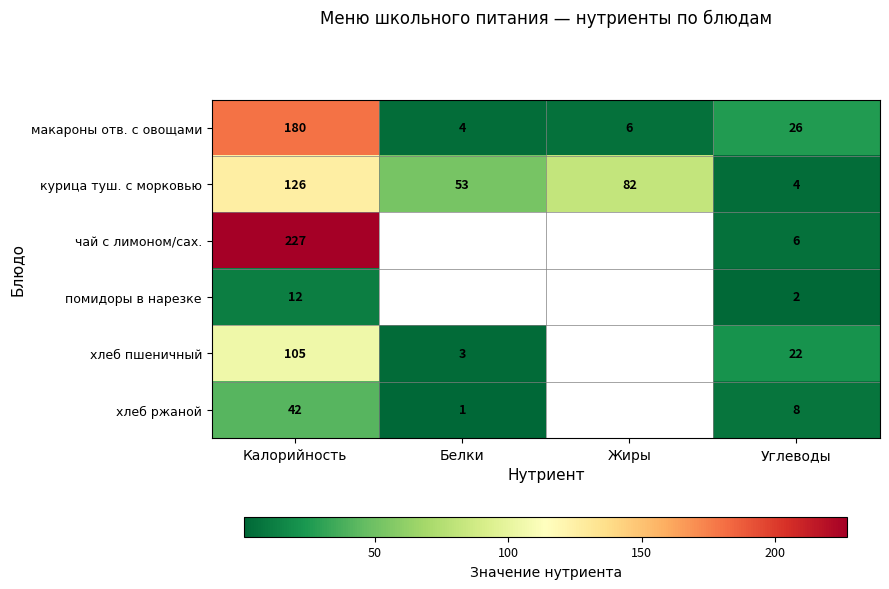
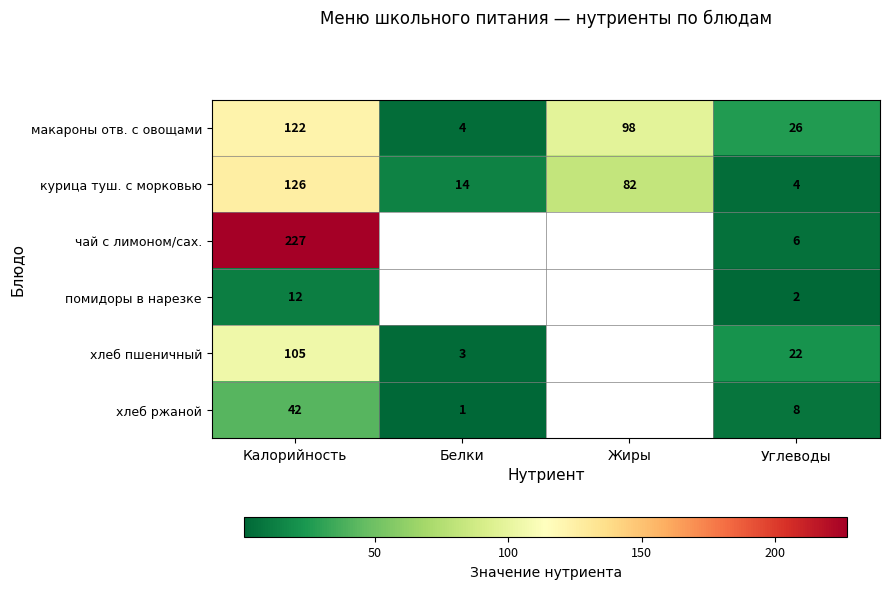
  {
    "макароны отв. с овощами": {
-     "Калорийность": 180,
+     "Калорийность": 122,
      "Белки": 4,
-     "Жиры": 6,
+     "Жиры": 98,
      "Углеводы": 26
    },
    "курица туш. с морковью": {
      "Калорийность": 126,
-     "Белки": 53,
+     "Белки": 14,
      "Жиры": 82,
      "Углеводы": 4
    },
    "чай с лимоном/сах.": {
      "Калорийность": 227,
      "Углеводы": 6
    },
    "помидоры в нарезке": {
      "Калорийность": 12,
      "Углеводы": 2
    },
    "хлеб пшеничный": {
      "Калорийность": 105,
      "Белки": 3,
      "Углеводы": 22
    },
    "хлеб ржаной": {
      "Калорийность": 42,
      "Белки": 1,
      "Углеводы": 8
    }
  }
